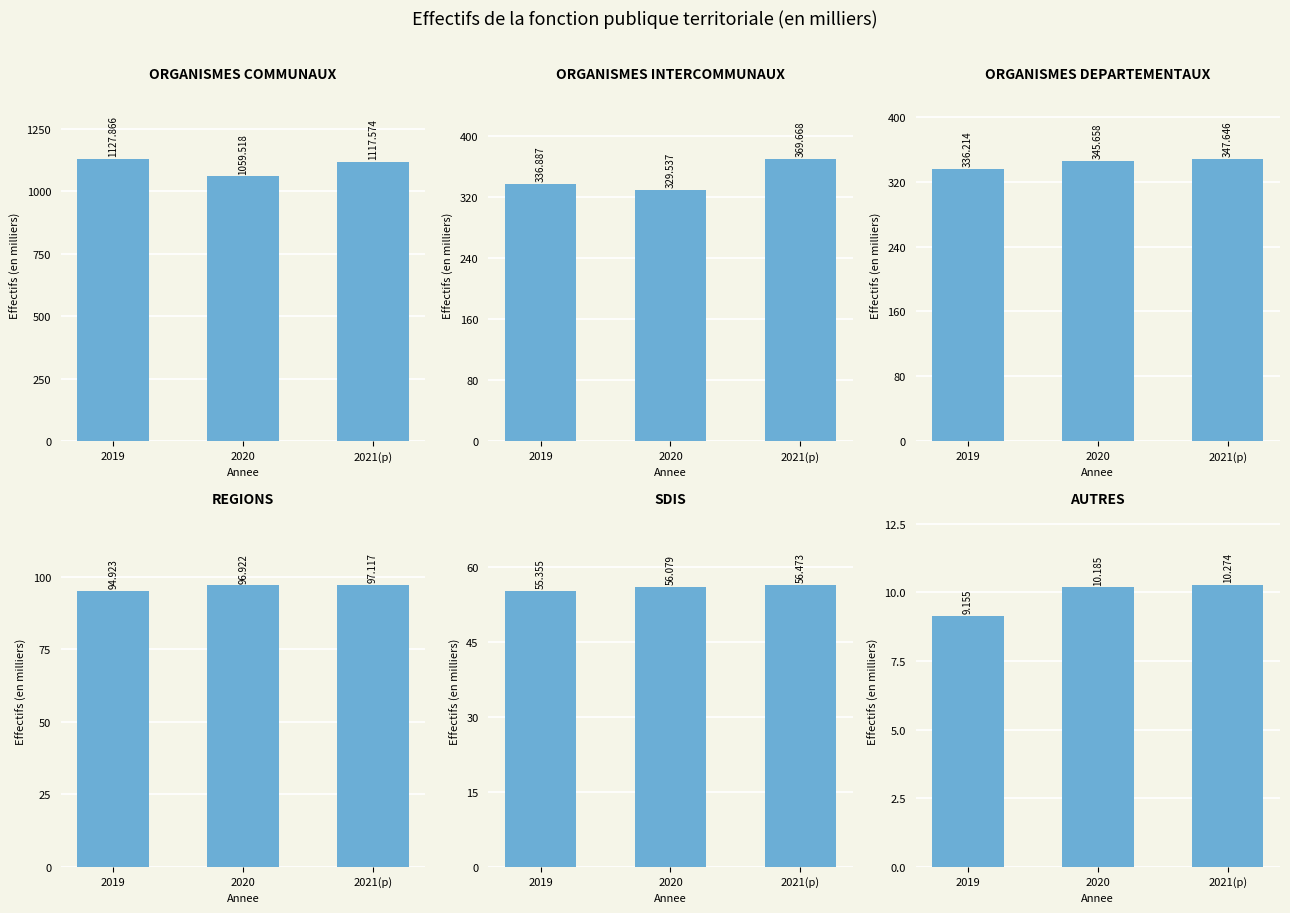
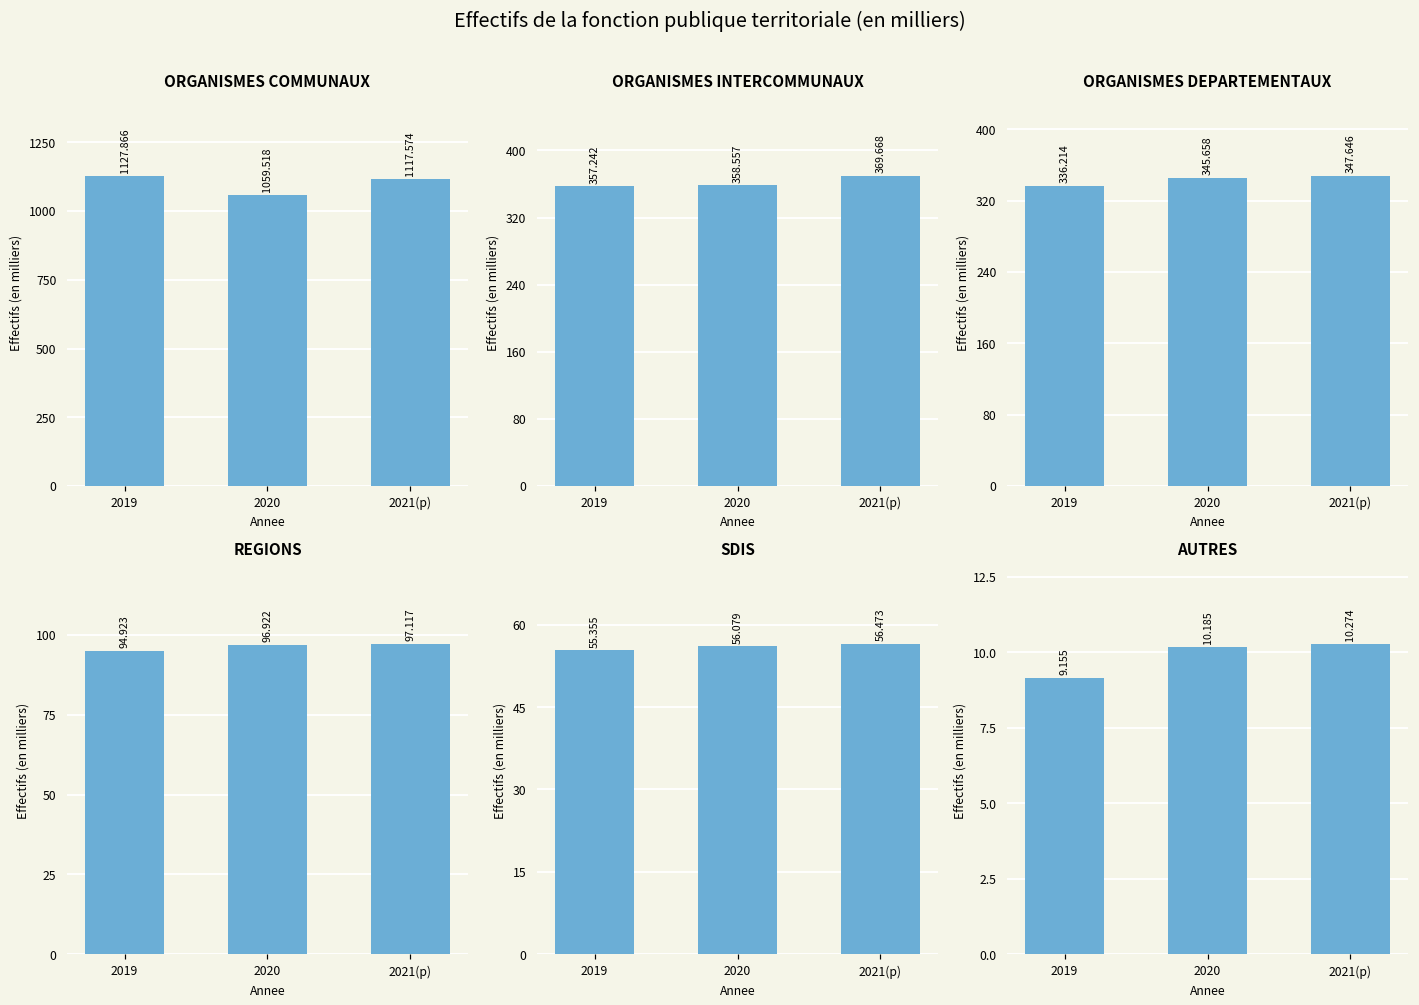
  {
    "ORGANISMES COMMUNAUX": {
      "2019": 1127.866,
      "2020": 1059.518,
      "2021(p)": 1117.574
    },
    "ORGANISMES INTERCOMMUNAUX": {
-     "2019": 336.887,
-     "2020": 329.537,
+     "2019": 357.242,
+     "2020": 358.557,
      "2021(p)": 369.668
    },
    "ORGANISMES DEPARTEMENTAUX": {
      "2019": 336.214,
      "2020": 345.658,
      "2021(p)": 347.646
    },
    "REGIONS": {
      "2019": 94.923,
      "2020": 96.922,
      "2021(p)": 97.117
    },
    "SDIS": {
      "2019": 55.355,
      "2020": 56.079,
      "2021(p)": 56.473
    },
    "AUTRES": {
      "2019": 9.155,
      "2020": 10.185,
      "2021(p)": 10.274
    }
  }
